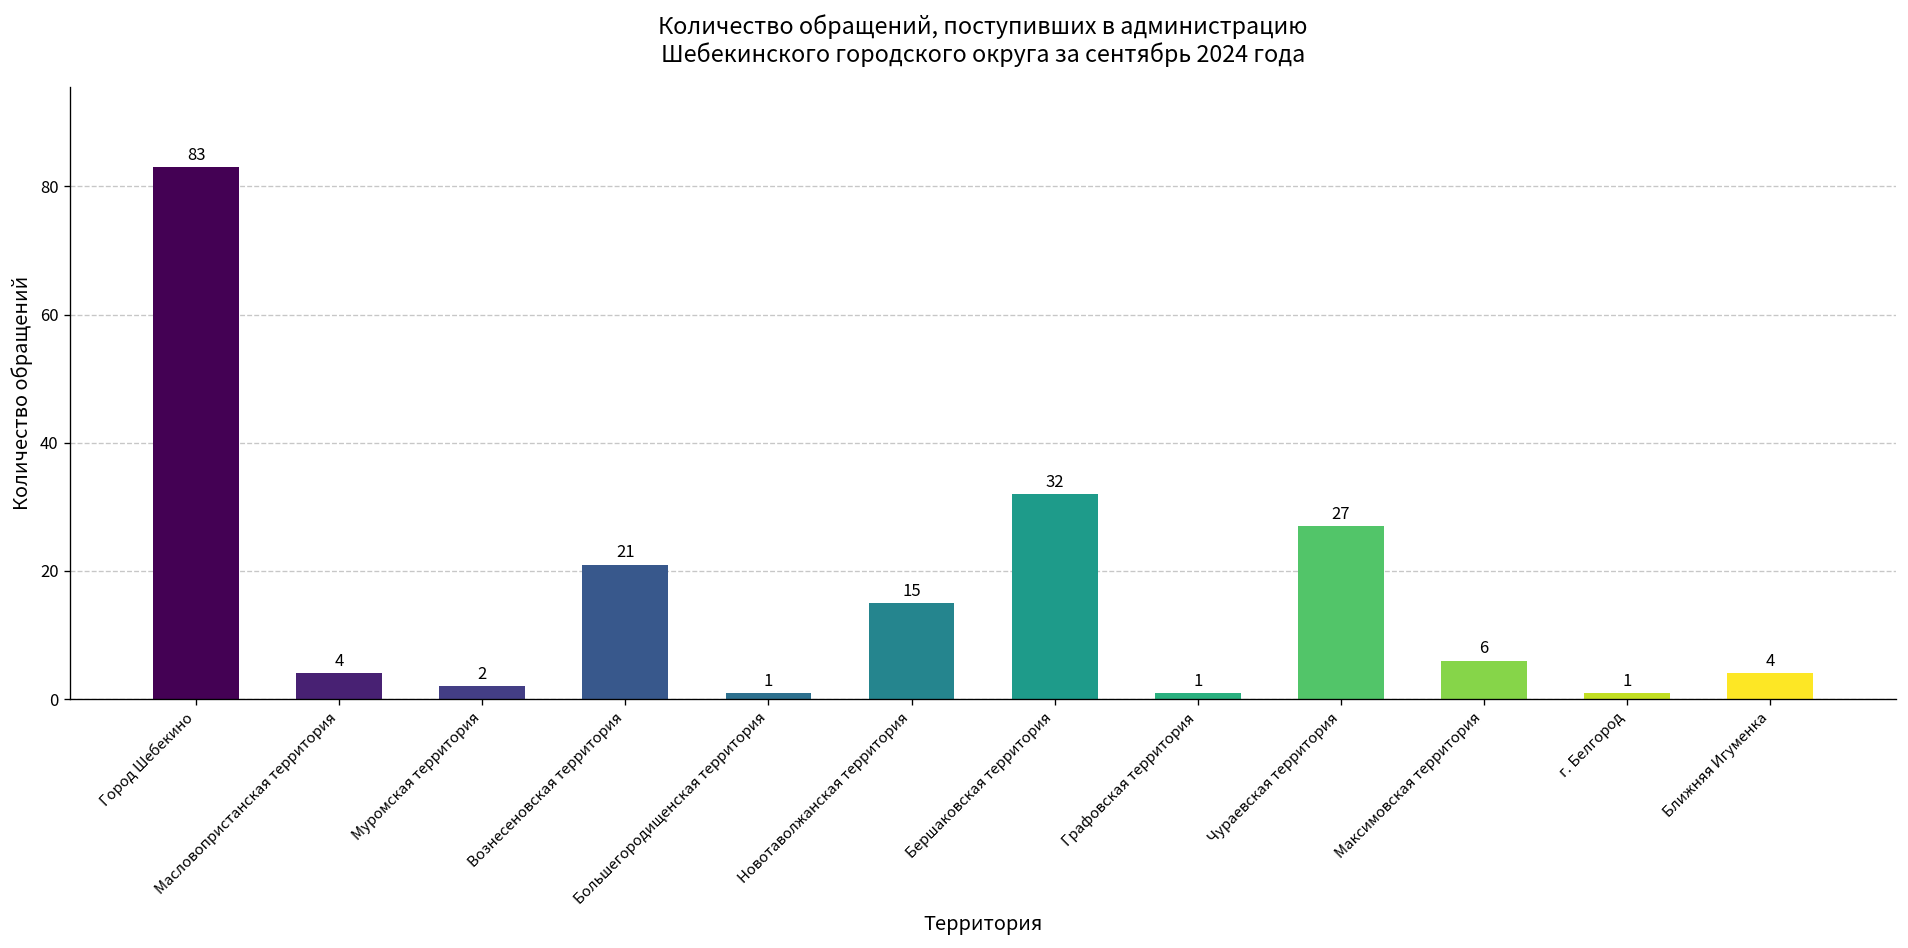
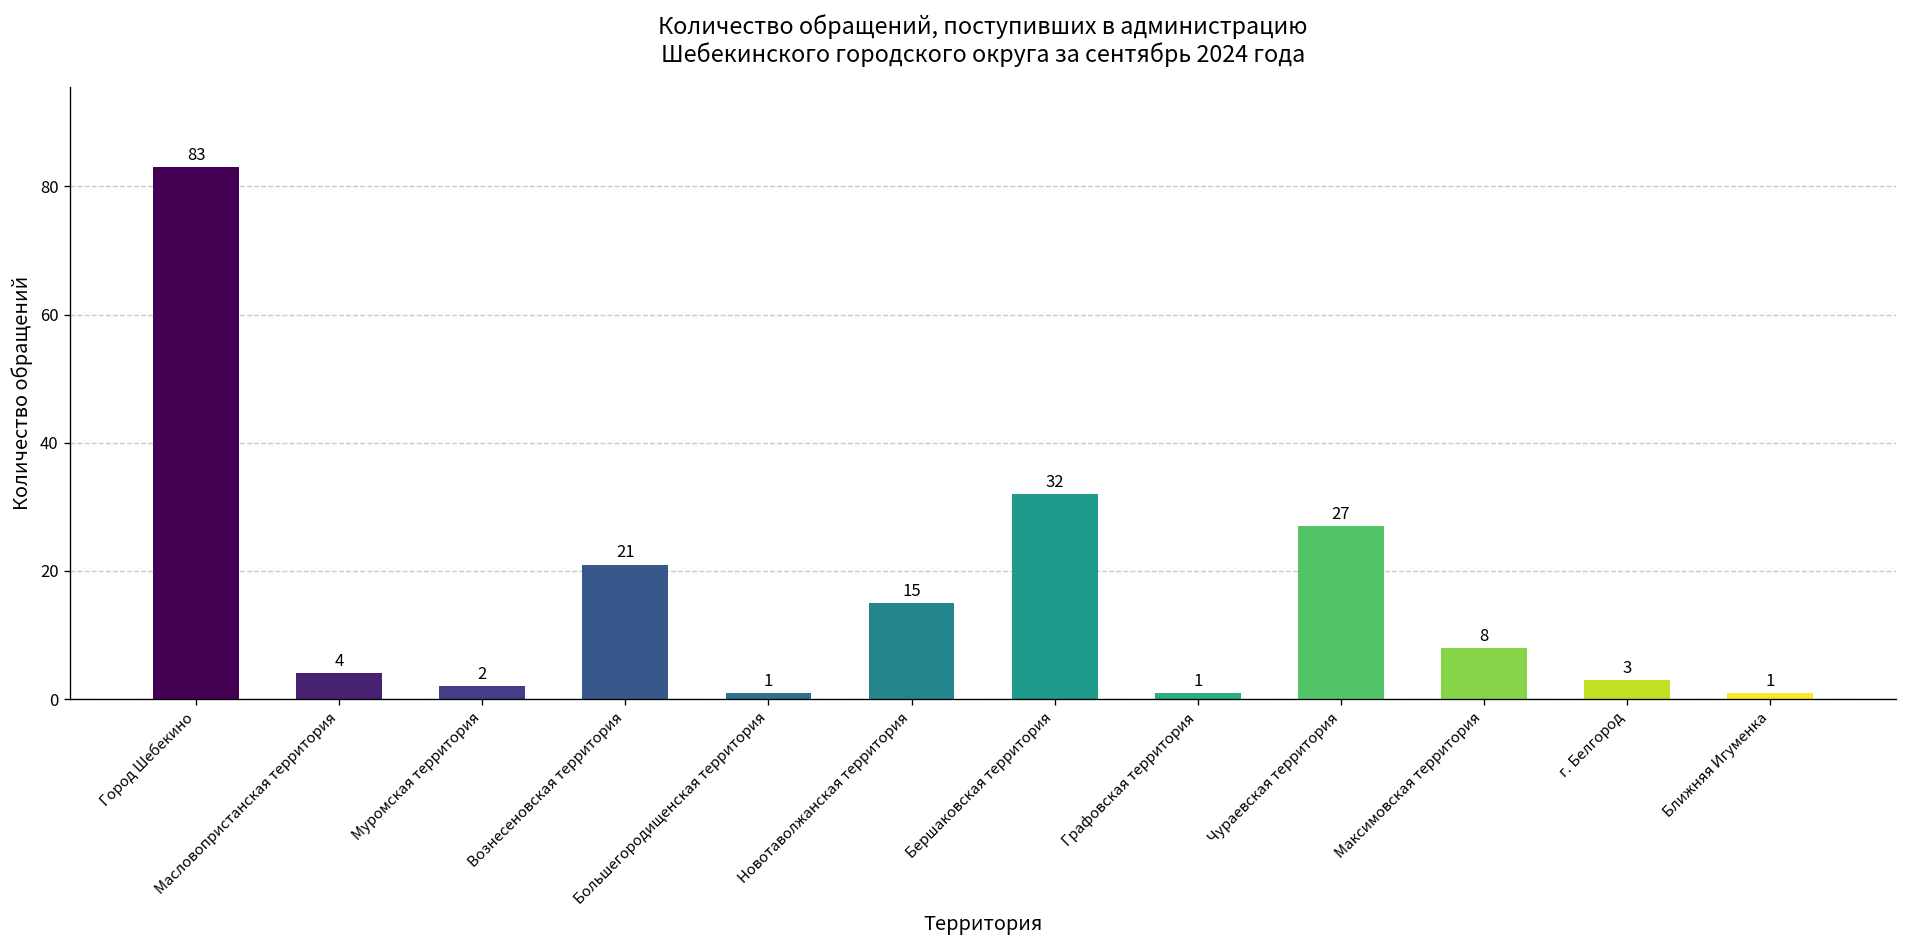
  {
    "Город Шебекино": 83,
    "Масловопристанская территория": 4,
    "Муромская территория": 2,
    "Вознесеновская территория": 21,
    "Большегородищенская территория": 1,
    "Новотаволжанская территория": 15,
    "Бершаковская территория": 32,
    "Графовская территория": 1,
    "Чураевская территория": 27,
-   "Максимовская территория": 6,
-   "г. Белгород": 1,
-   "Ближняя Игуменка": 4
+   "Максимовская территория": 8,
+   "г. Белгород": 3,
+   "Ближняя Игуменка": 1
  }
